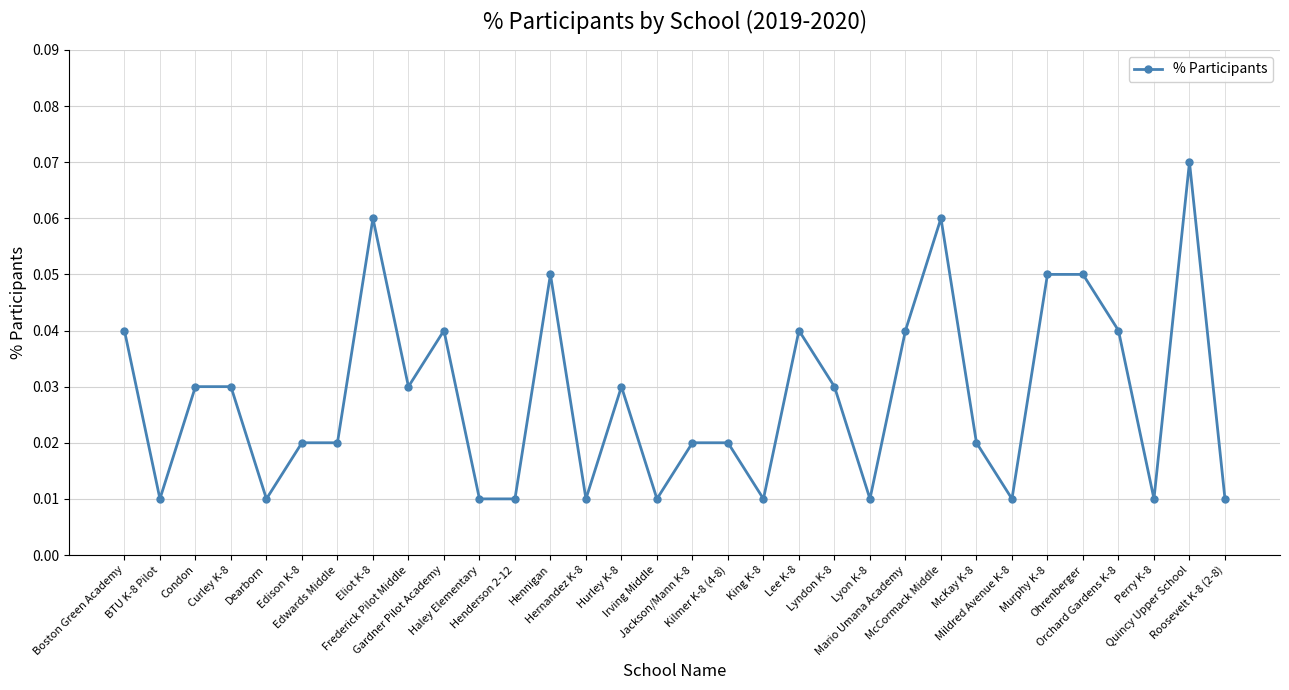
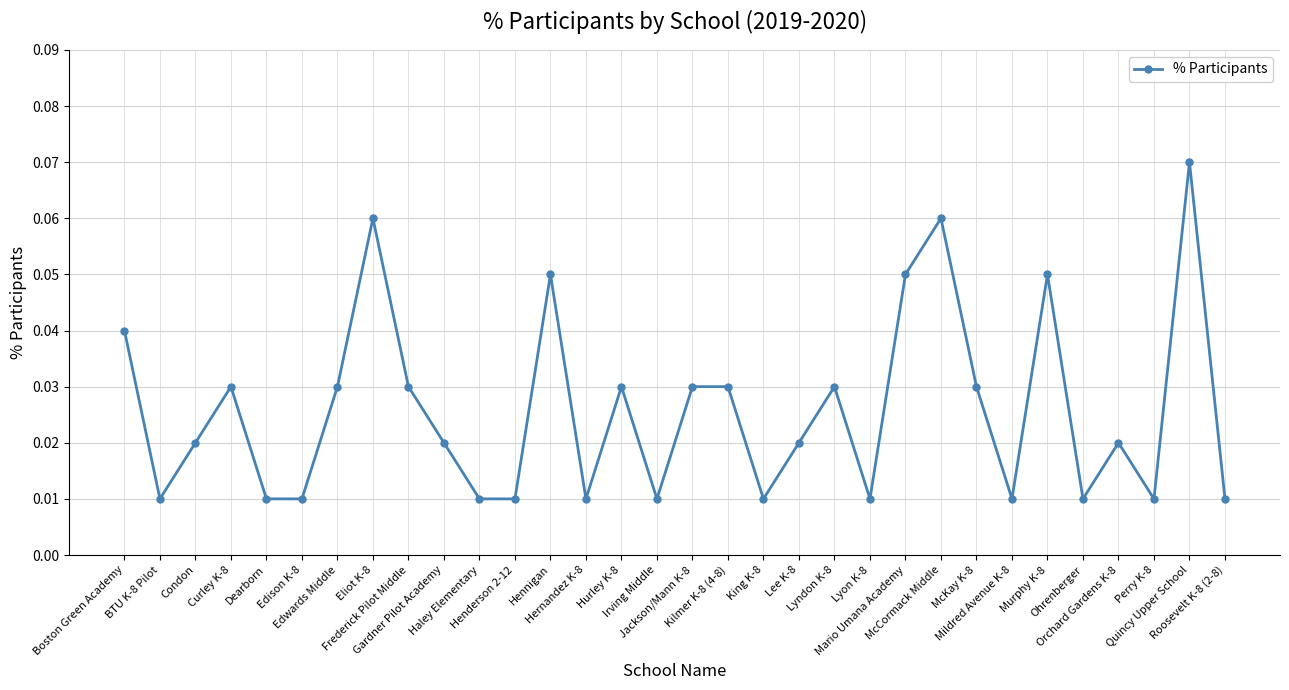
  {
    "Boston Green Academy": 0.04,
    "BTU K-8 Pilot": 0.01,
-   "Condon": 0.03,
+   "Condon": 0.02,
    "Curley K-8": 0.03,
    "Dearborn": 0.01,
-   "Edison K-8": 0.02,
-   "Edwards Middle": 0.02,
+   "Edison K-8": 0.01,
+   "Edwards Middle": 0.03,
    "Eliot K-8": 0.06,
    "Frederick Pilot Middle": 0.03,
-   "Gardner Pilot Academy": 0.04,
+   "Gardner Pilot Academy": 0.02,
    "Haley Elementary": 0.01,
    "Henderson 2-12": 0.01,
    "Hennigan": 0.05,
    "Hernandez K-8": 0.01,
    "Hurley K-8": 0.03,
    "Irving Middle": 0.01,
-   "Jackson/Mann K-8": 0.02,
-   "Kilmer K-8 (4-8)": 0.02,
+   "Jackson/Mann K-8": 0.03,
+   "Kilmer K-8 (4-8)": 0.03,
    "King K-8": 0.01,
-   "Lee K-8": 0.04,
+   "Lee K-8": 0.02,
    "Lyndon K-8": 0.03,
    "Lyon K-8": 0.01,
-   "Mario Umana Academy": 0.04,
+   "Mario Umana Academy": 0.05,
    "McCormack Middle": 0.06,
-   "McKay K-8": 0.02,
+   "McKay K-8": 0.03,
    "Mildred Avenue K-8": 0.01,
    "Murphy K-8": 0.05,
-   "Ohrenberger": 0.05,
-   "Orchard Gardens K-8": 0.04,
+   "Ohrenberger": 0.01,
+   "Orchard Gardens K-8": 0.02,
    "Perry K-8": 0.01,
    "Quincy Upper School": 0.07,
    "Roosevelt K-8 (2-8)": 0.01
  }
